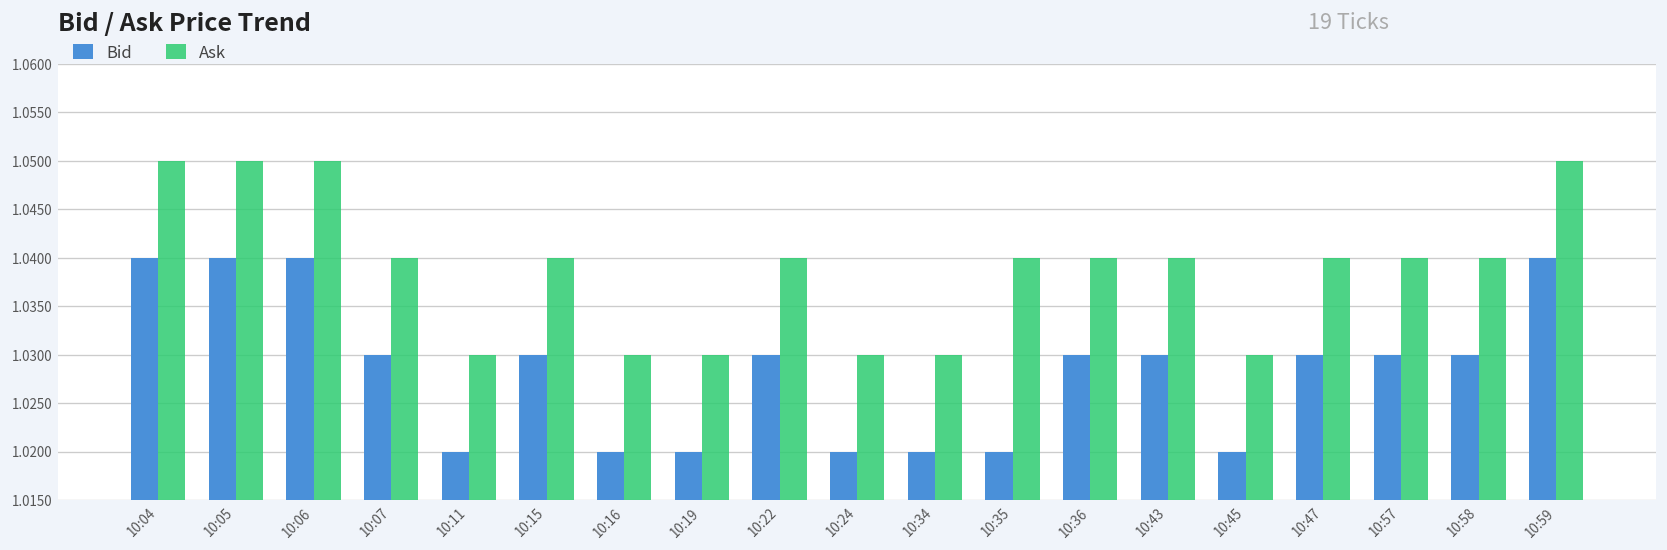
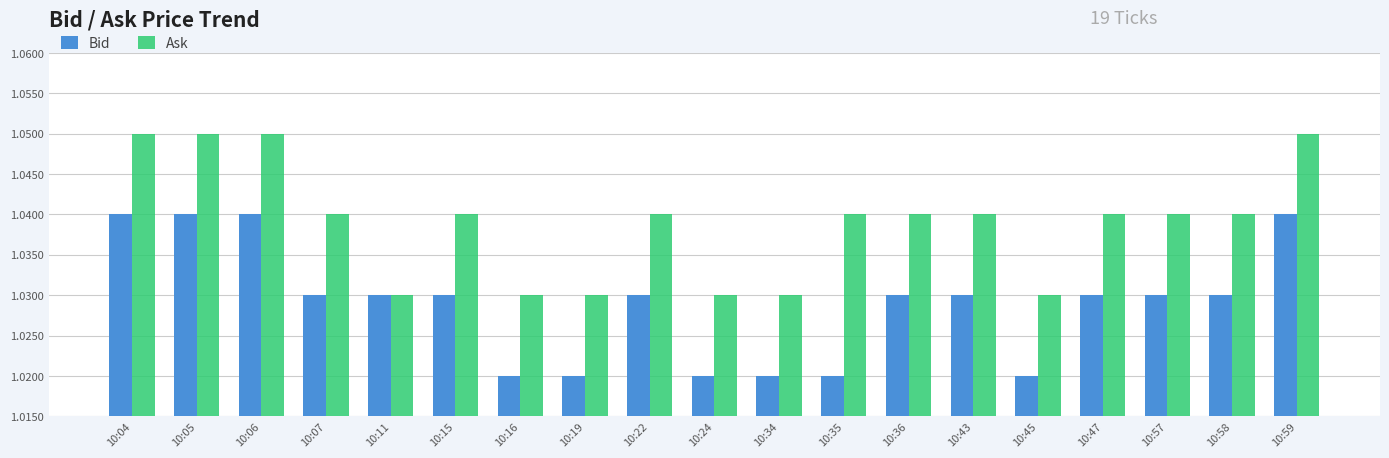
  {
    "Bid": {
      "10:04": 1.04,
      "10:05": 1.04,
      "10:06": 1.04,
      "10:07": 1.03,
-     "10:11": 1.02,
+     "10:11": 1.03,
      "10:15": 1.03,
      "10:16": 1.02,
      "10:19": 1.02,
      "10:22": 1.03,
      "10:24": 1.02,
      "10:34": 1.02,
      "10:35": 1.02,
      "10:36": 1.03,
      "10:43": 1.03,
      "10:45": 1.02,
      "10:47": 1.03,
      "10:57": 1.03,
      "10:58": 1.03,
      "10:59": 1.04
    },
    "Ask": {
      "10:04": 1.05,
      "10:05": 1.05,
      "10:06": 1.05,
      "10:07": 1.04,
      "10:11": 1.03,
      "10:15": 1.04,
      "10:16": 1.03,
      "10:19": 1.03,
      "10:22": 1.04,
      "10:24": 1.03,
      "10:34": 1.03,
      "10:35": 1.04,
      "10:36": 1.04,
      "10:43": 1.04,
      "10:45": 1.03,
      "10:47": 1.04,
      "10:57": 1.04,
      "10:58": 1.04,
      "10:59": 1.05
    }
  }
